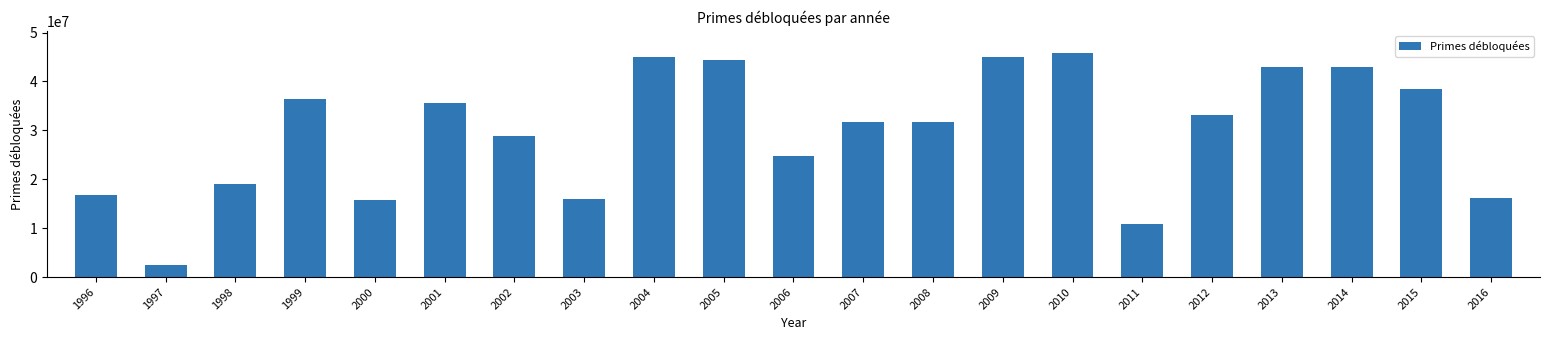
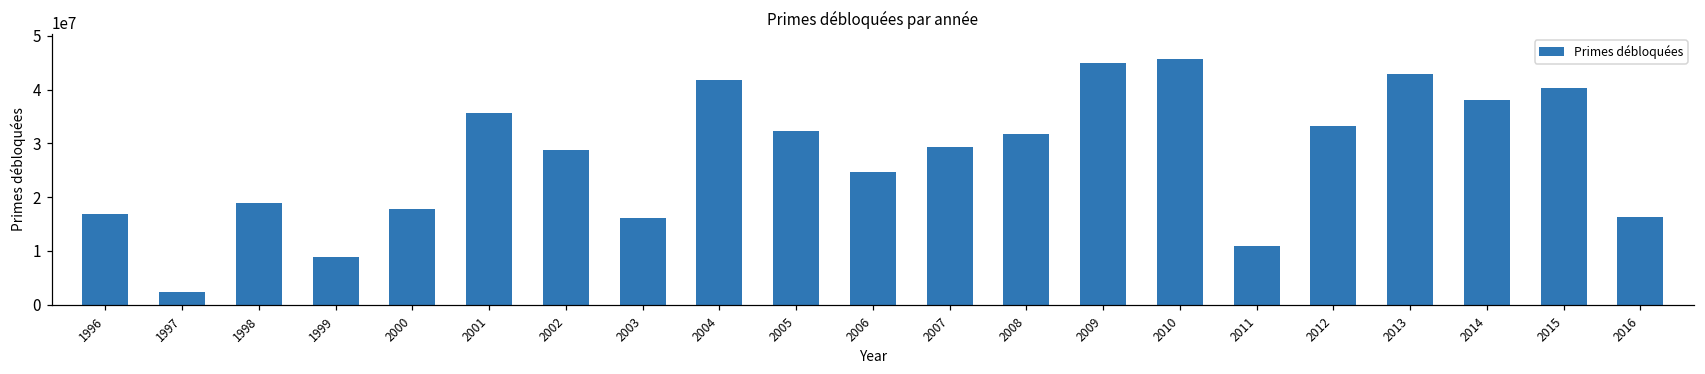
  {
    "1996": 17000000,
    "1997": 2000000,
    "1998": 19000000,
-   "1999": 36000000,
-   "2000": 16000000,
+   "1999": 9000000,
+   "2000": 18000000,
    "2001": 36000000,
    "2002": 29000000,
    "2003": 16000000,
-   "2004": 45000000,
-   "2005": 44000000,
+   "2004": 42000000,
+   "2005": 32000000,
    "2006": 25000000,
-   "2007": 32000000,
+   "2007": 29000000,
    "2008": 32000000,
    "2009": 45000000,
    "2010": 46000000,
    "2011": 11000000,
    "2012": 33000000,
    "2013": 43000000,
-   "2014": 43000000,
-   "2015": 38000000,
+   "2014": 38000000,
+   "2015": 40000000,
    "2016": 16000000
  }
